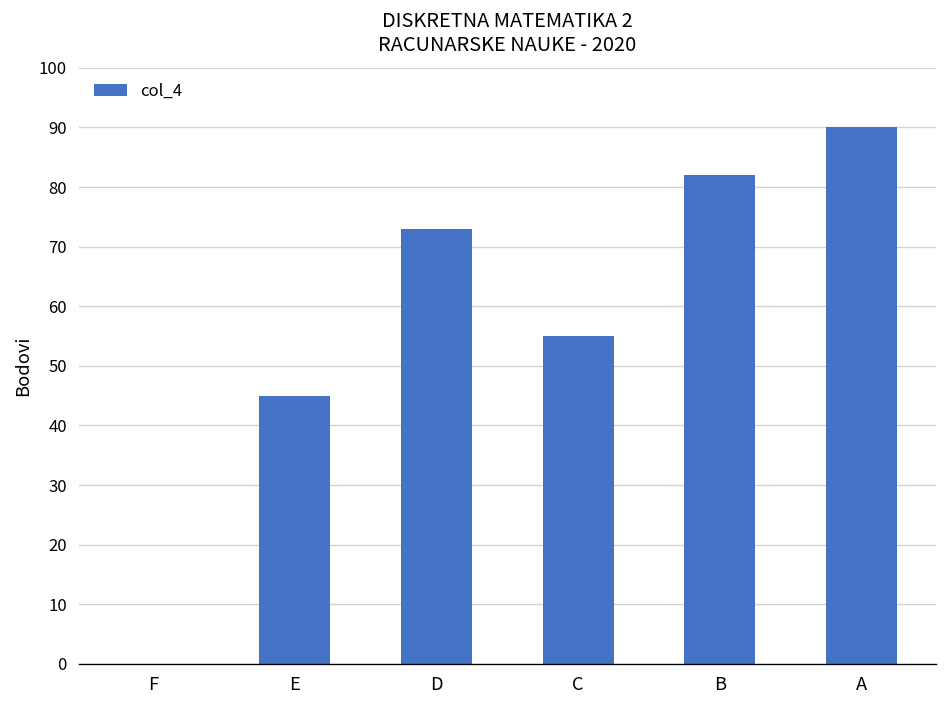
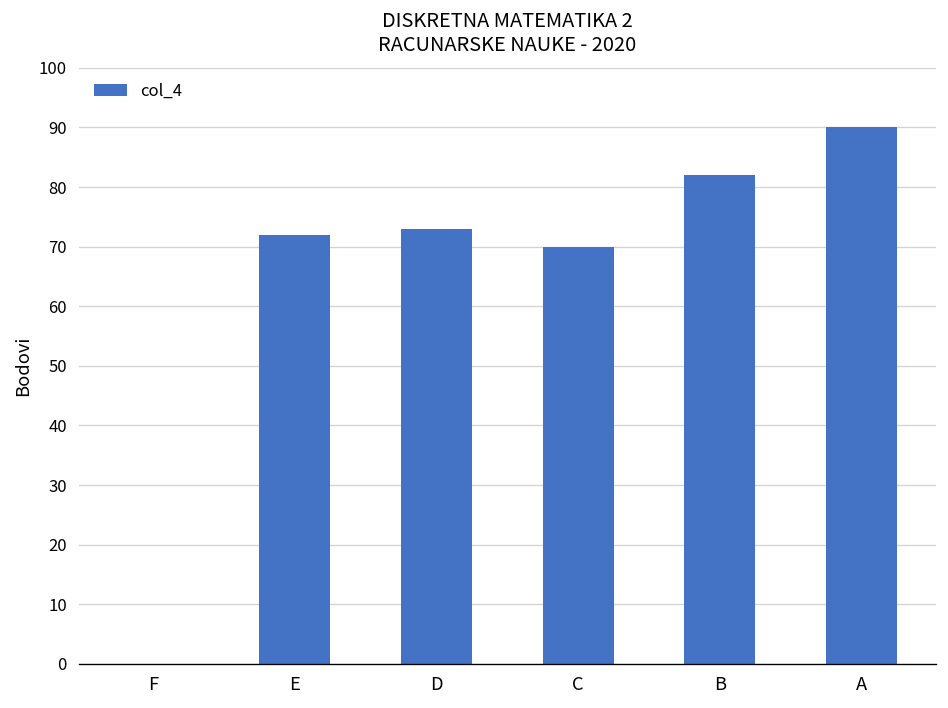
  {
    "F": 0,
-   "E": 45,
+   "E": 72,
    "D": 73,
-   "C": 55,
+   "C": 70,
    "B": 82,
    "A": 90
  }
